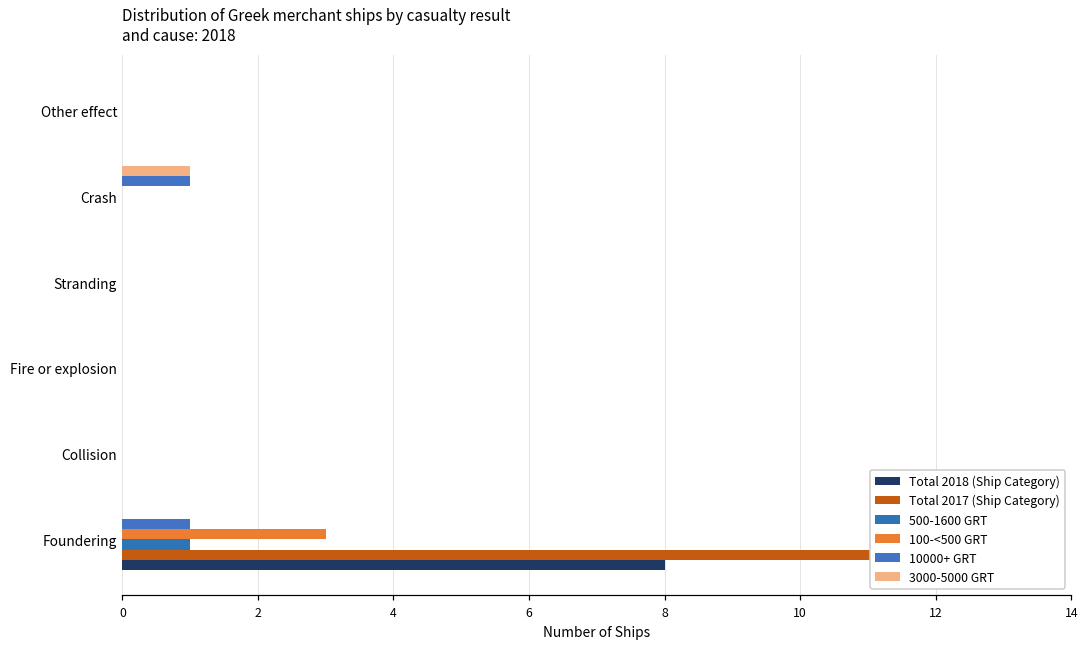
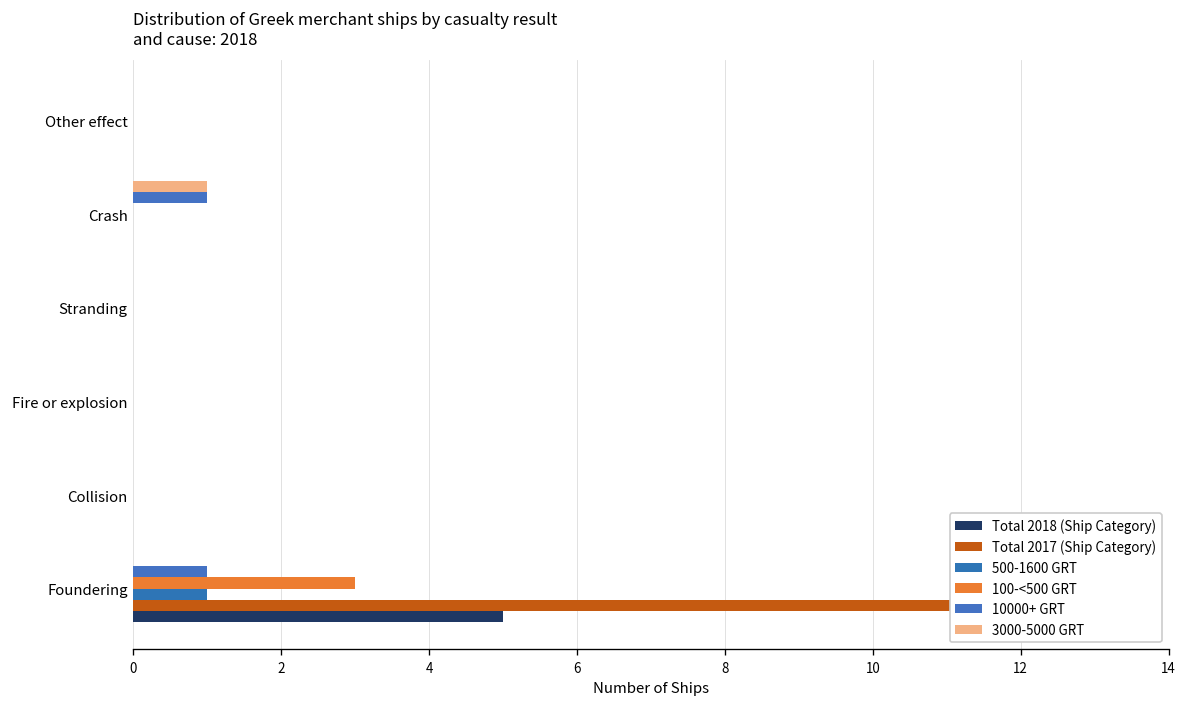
  {
    "Total 2018 (Ship Category)": {
      "Other effect": 0,
      "Crash": 0,
      "Stranding": 0,
      "Fire or explosion": 0,
      "Collision": 0,
-     "Foundering": 8
+     "Foundering": 5
    },
    "Total 2017 (Ship Category)": {
      "Other effect": 0,
      "Crash": 0,
      "Stranding": 0,
      "Fire or explosion": 0,
      "Collision": 0
    },
    "100-<500 GRT": {
      "Other effect": 0,
      "Crash": 0,
      "Stranding": 0,
      "Fire or explosion": 0,
      "Collision": 0,
      "Foundering": 3
    },
    "3000-5000 GRT": {
      "Other effect": 0,
      "Crash": 1,
      "Stranding": 0,
      "Fire or explosion": 0,
      "Collision": 0,
      "Foundering": 0
    }
  }
